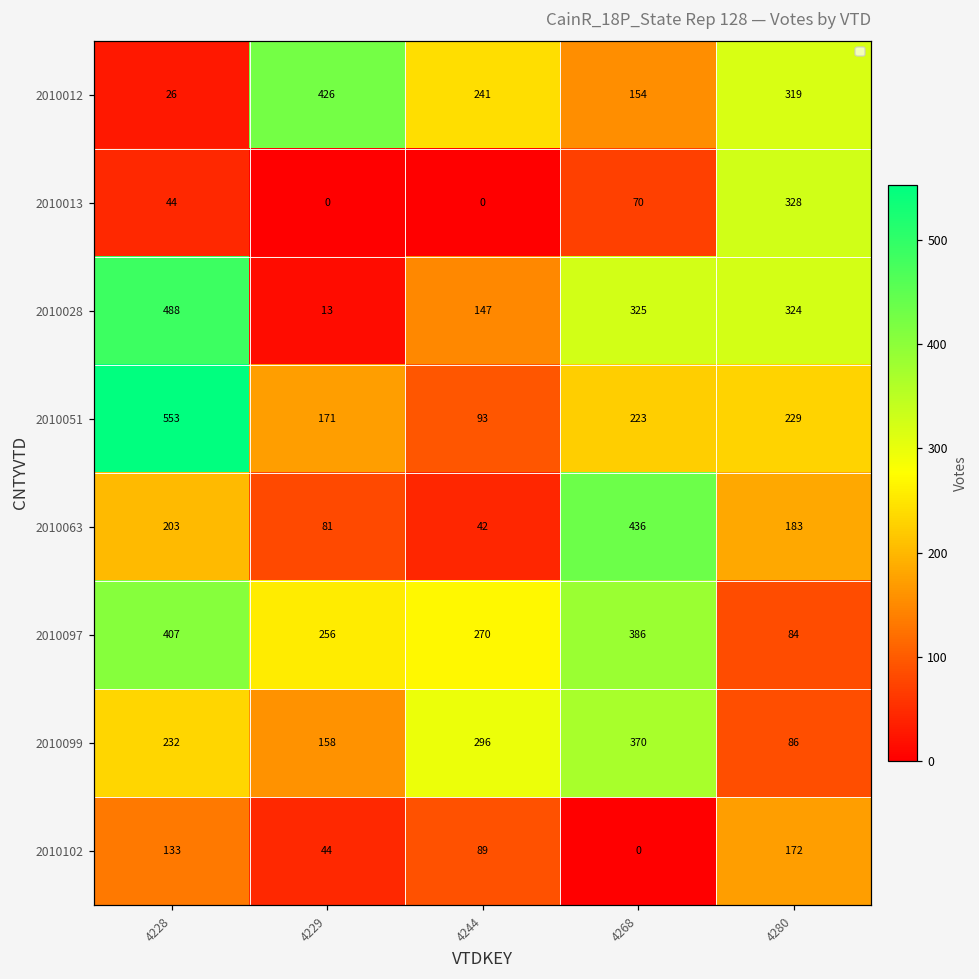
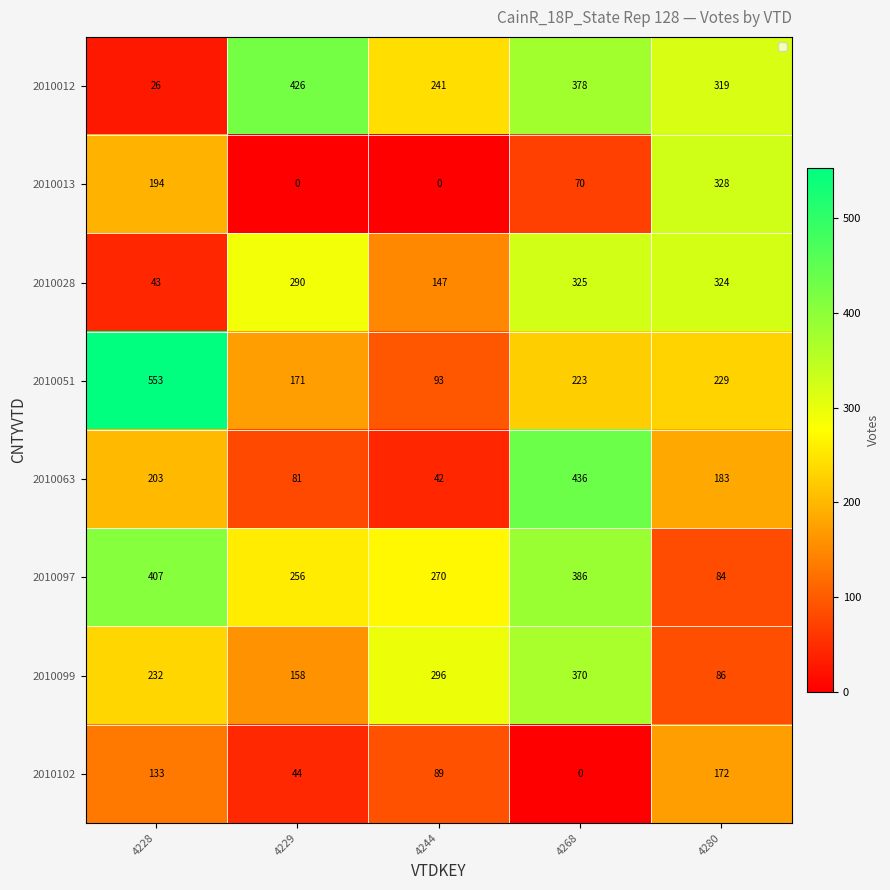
  {
    "2010012": {
      "4228": 26,
      "4229": 426,
      "4244": 241,
-     "4268": 154,
+     "4268": 378,
      "4280": 319
    },
    "2010013": {
-     "4228": 44,
+     "4228": 194,
      "4229": 0,
      "4244": 0,
      "4268": 70,
      "4280": 328
    },
    "2010028": {
-     "4228": 488,
-     "4229": 13,
+     "4228": 43,
+     "4229": 290,
      "4244": 147,
      "4268": 325,
      "4280": 324
    },
    "2010051": {
      "4228": 553,
      "4229": 171,
      "4244": 93,
      "4268": 223,
      "4280": 229
    },
    "2010063": {
      "4228": 203,
      "4229": 81,
      "4244": 42,
      "4268": 436,
      "4280": 183
    },
    "2010097": {
      "4228": 407,
      "4229": 256,
      "4244": 270,
      "4268": 386,
      "4280": 84
    },
    "2010099": {
      "4228": 232,
      "4229": 158,
      "4244": 296,
      "4268": 370,
      "4280": 86
    },
    "2010102": {
      "4228": 133,
      "4229": 44,
      "4244": 89,
      "4268": 0,
      "4280": 172
    }
  }
